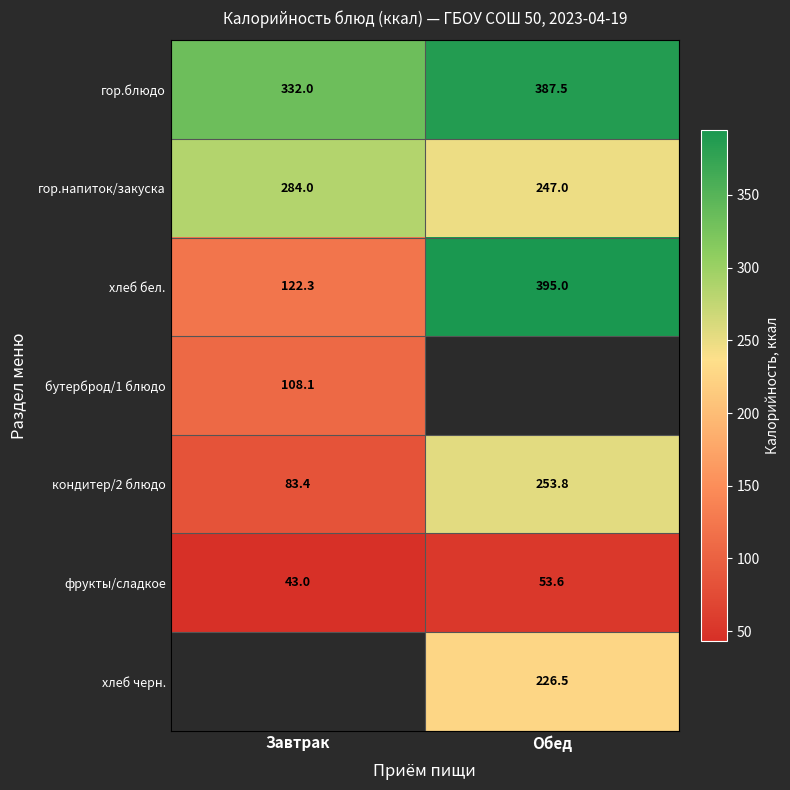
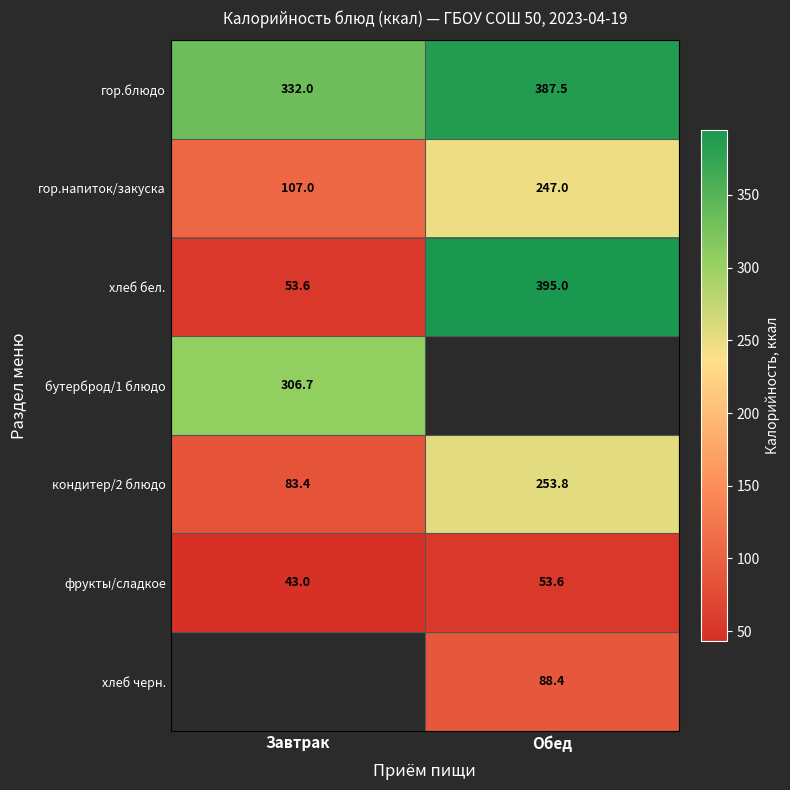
  {
    "гор.блюдо": {
      "Завтрак": 332.0,
      "Обед": 387.5
    },
    "гор.напиток/закуска": {
-     "Завтрак": 284.0,
+     "Завтрак": 107.0,
      "Обед": 247.0
    },
    "хлеб бел.": {
-     "Завтрак": 122.3,
+     "Завтрак": 53.6,
      "Обед": 395.0
    },
    "бутерброд/1 блюдо": {
-     "Завтрак": 108.1
+     "Завтрак": 306.7
    },
    "кондитер/2 блюдо": {
      "Завтрак": 83.4,
      "Обед": 253.8
    },
    "фрукты/сладкое": {
      "Завтрак": 43.0,
      "Обед": 53.6
    },
    "хлеб черн.": {
-     "Обед": 226.5
+     "Обед": 88.4
    }
  }
